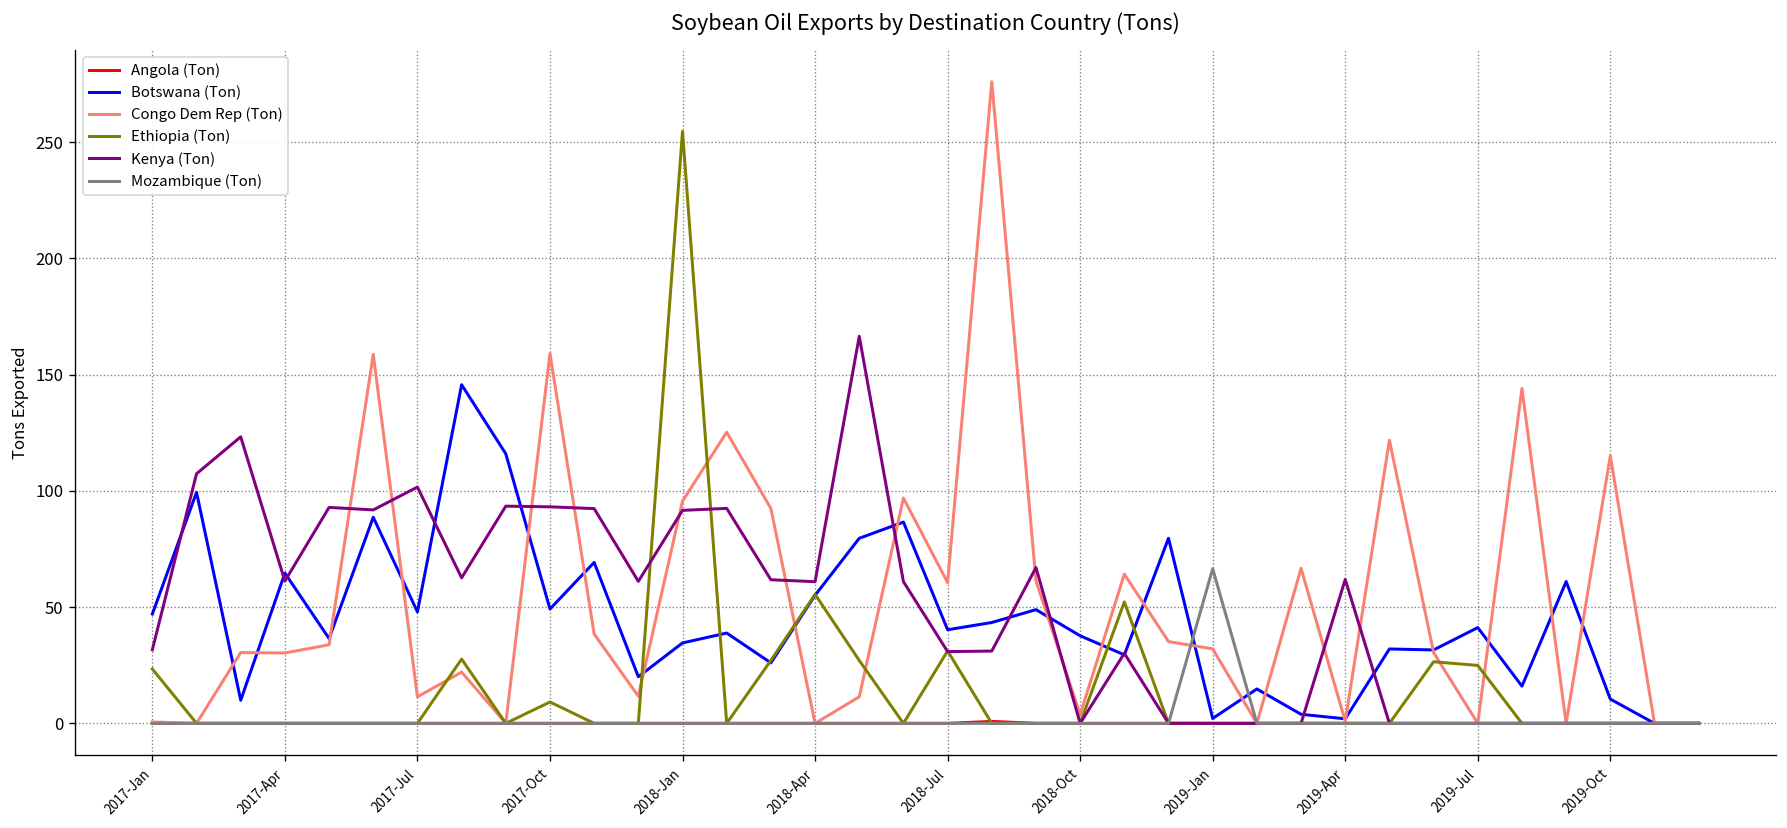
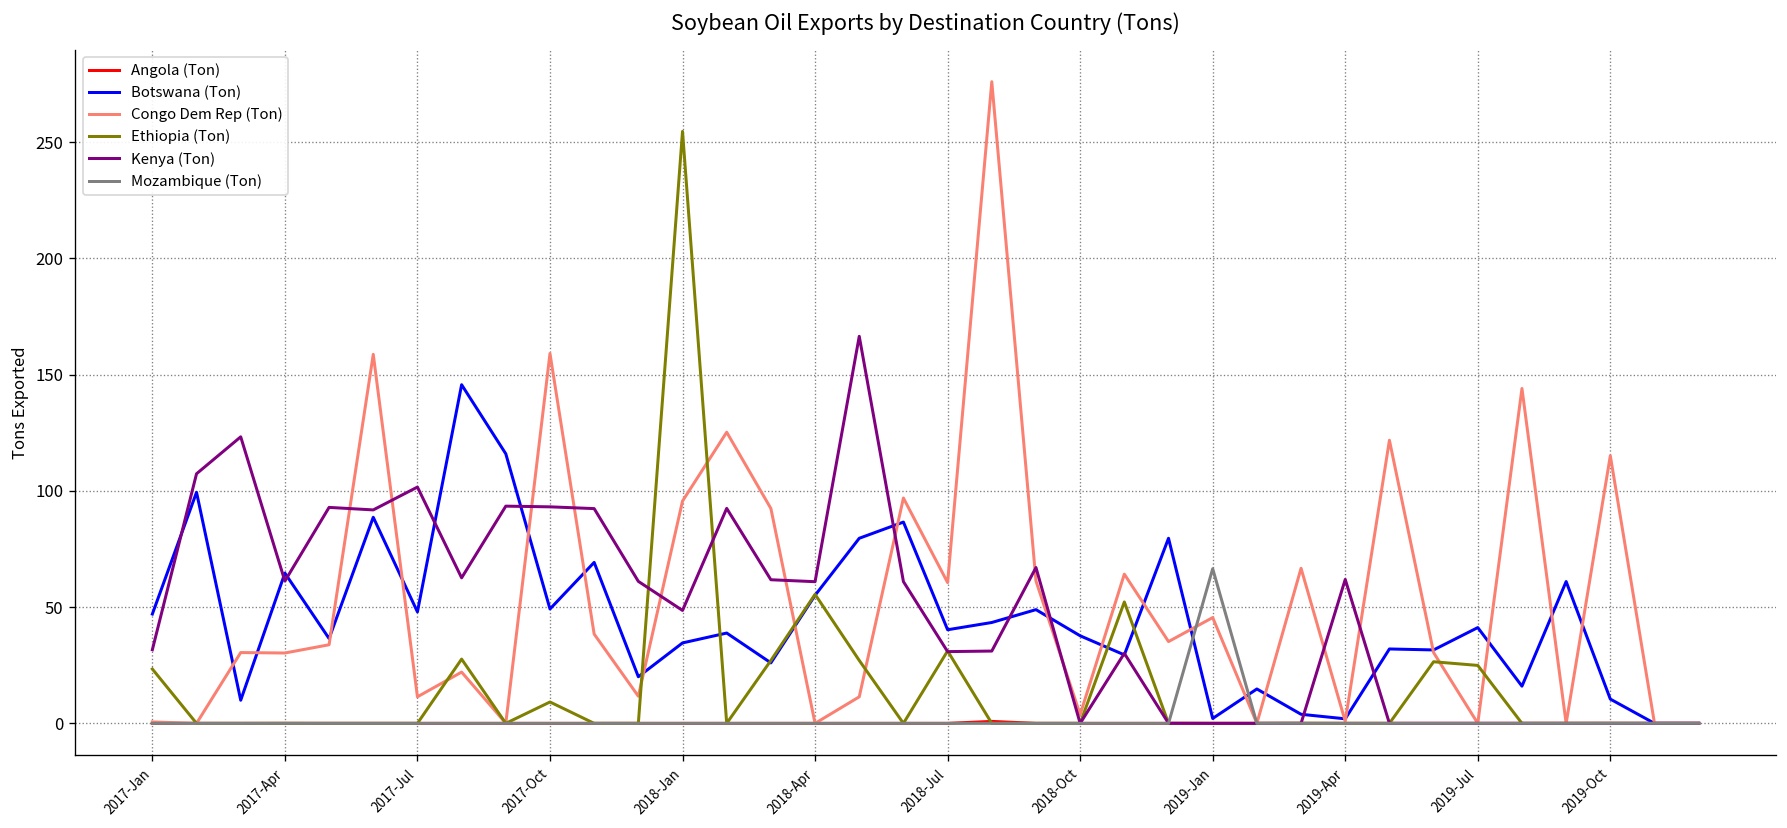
  {
    "Botswana (Ton)": {
      "2017-Jan": 47,
      "2017-Apr": 65,
      "2017-Jul": 48,
      "2017-Oct": 49,
      "2018-Jan": 35,
      "2018-Jul": 40,
      "2018-Oct": 38,
      "2019-Jan": 2,
      "2019-Jul": 41,
      "2019-Oct": 10
    },
    "Congo Dem Rep (Ton)": {
      "2017-Apr": 30,
      "2017-Jul": 11,
      "2017-Oct": 159,
      "2018-Jan": 96,
      "2018-Jul": 61,
      "2018-Oct": 4,
-     "2019-Jan": 32,
+     "2019-Jan": 46,
      "2019-Oct": 115
    },
    "Ethiopia (Ton)": {
      "2017-Jan": 23,
      "2017-Oct": 9,
      "2018-Jan": 255,
      "2019-Jul": 25
    },
    "Kenya (Ton)": {
      "2017-Jan": 32,
      "2017-Apr": 61,
      "2017-Jul": 102,
      "2017-Oct": 93,
-     "2018-Jan": 92,
+     "2018-Jan": 49,
      "2018-Apr": 61,
      "2019-Apr": 62
    },
    "Mozambique (Ton)": {
      "2019-Jan": 67
    }
  }
